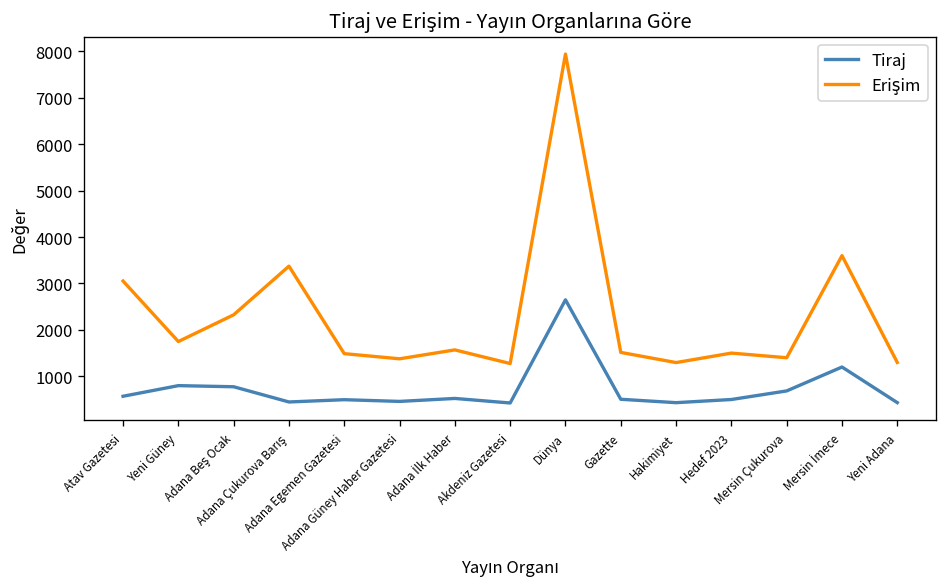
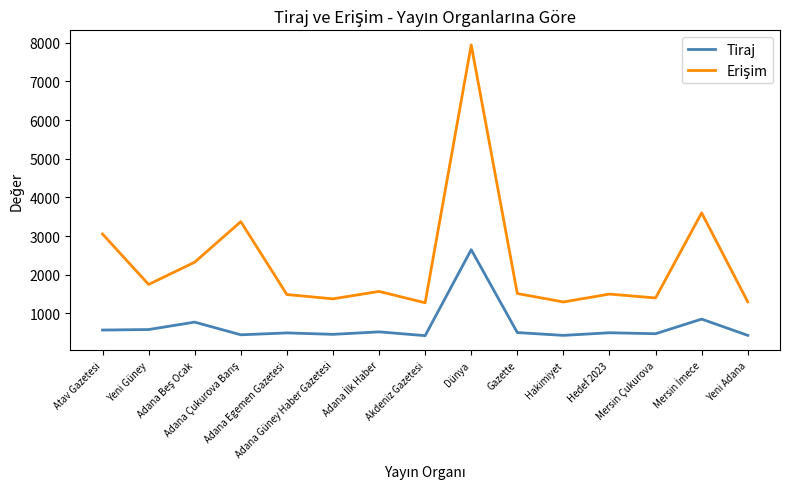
  {
    "Tiraj": {
      "Atav Gazetesi": 600,
-     "Yeni Güney": 800,
+     "Yeni Güney": 600,
      "Adana Beş Ocak": 800,
      "Adana Çukurova Barış": 400,
      "Adana Egemen Gazetesi": 500,
      "Adana Güney Haber Gazetesi": 500,
      "Adana İlk Haber": 500,
      "Akdeniz Gazetesi": 400,
      "Dünya": 2600,
      "Gazette": 500,
      "Hakimiyet": 400,
      "Hedef 2023": 500,
-     "Mersin Çukurova": 700,
-     "Mersin İmece": 1200,
+     "Mersin Çukurova": 500,
+     "Mersin İmece": 900,
      "Yeni Adana": 400
    },
    "Erişim": {
      "Atav Gazetesi": 3100,
      "Yeni Güney": 1700,
      "Adana Beş Ocak": 2300,
      "Adana Çukurova Barış": 3400,
      "Adana Egemen Gazetesi": 1500,
      "Adana Güney Haber Gazetesi": 1400,
      "Adana İlk Haber": 1600,
      "Akdeniz Gazetesi": 1300,
      "Dünya": 7900,
      "Gazette": 1500,
      "Hakimiyet": 1300,
      "Hedef 2023": 1500,
      "Mersin Çukurova": 1400,
      "Mersin İmece": 3600,
      "Yeni Adana": 1300
    }
  }
